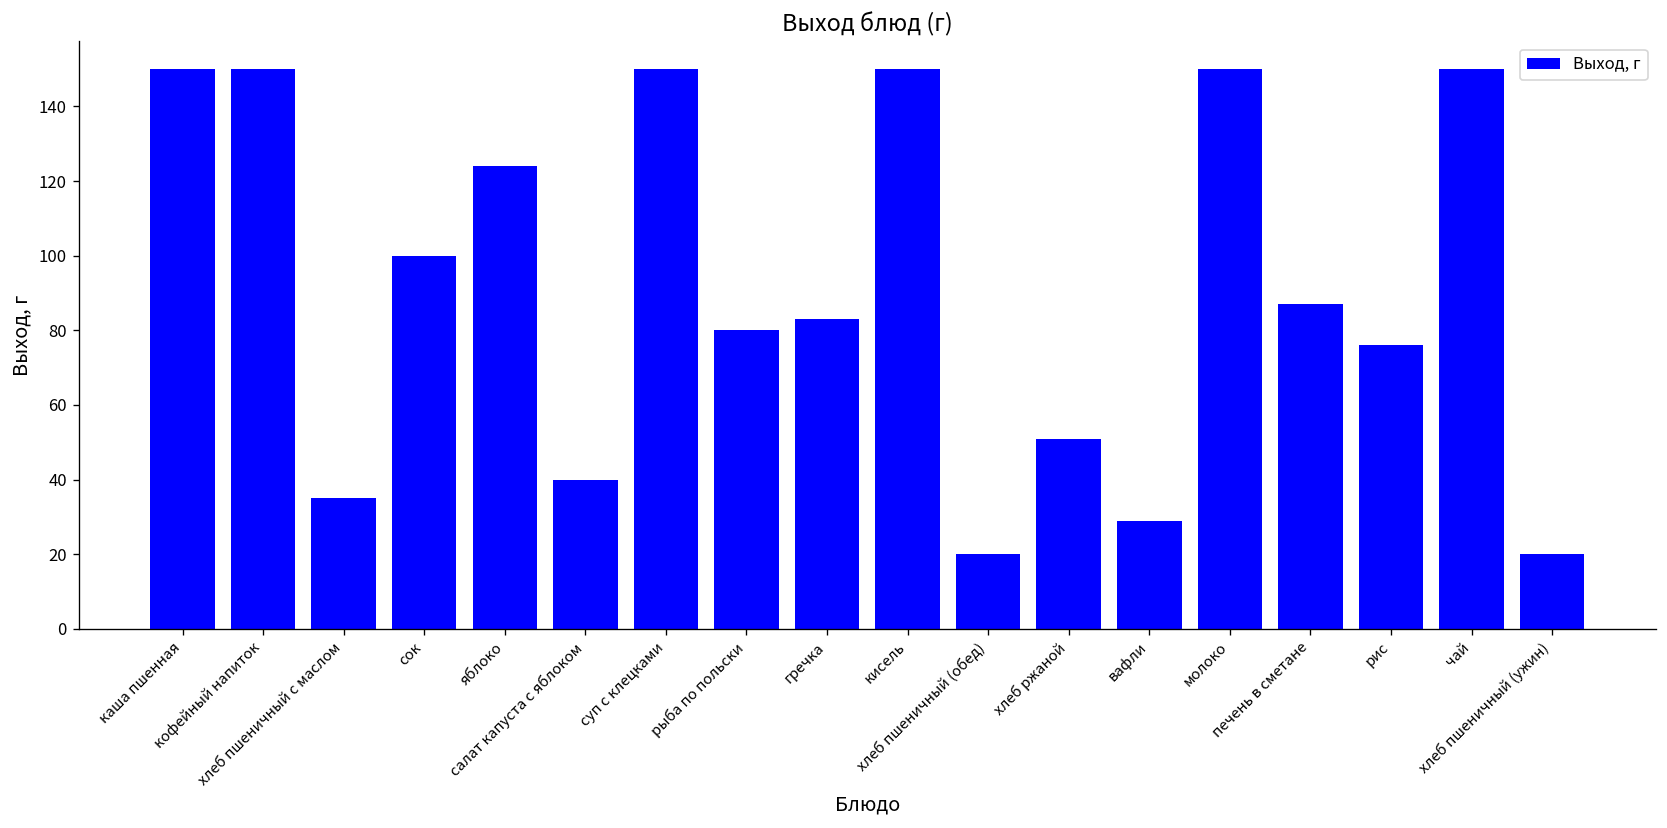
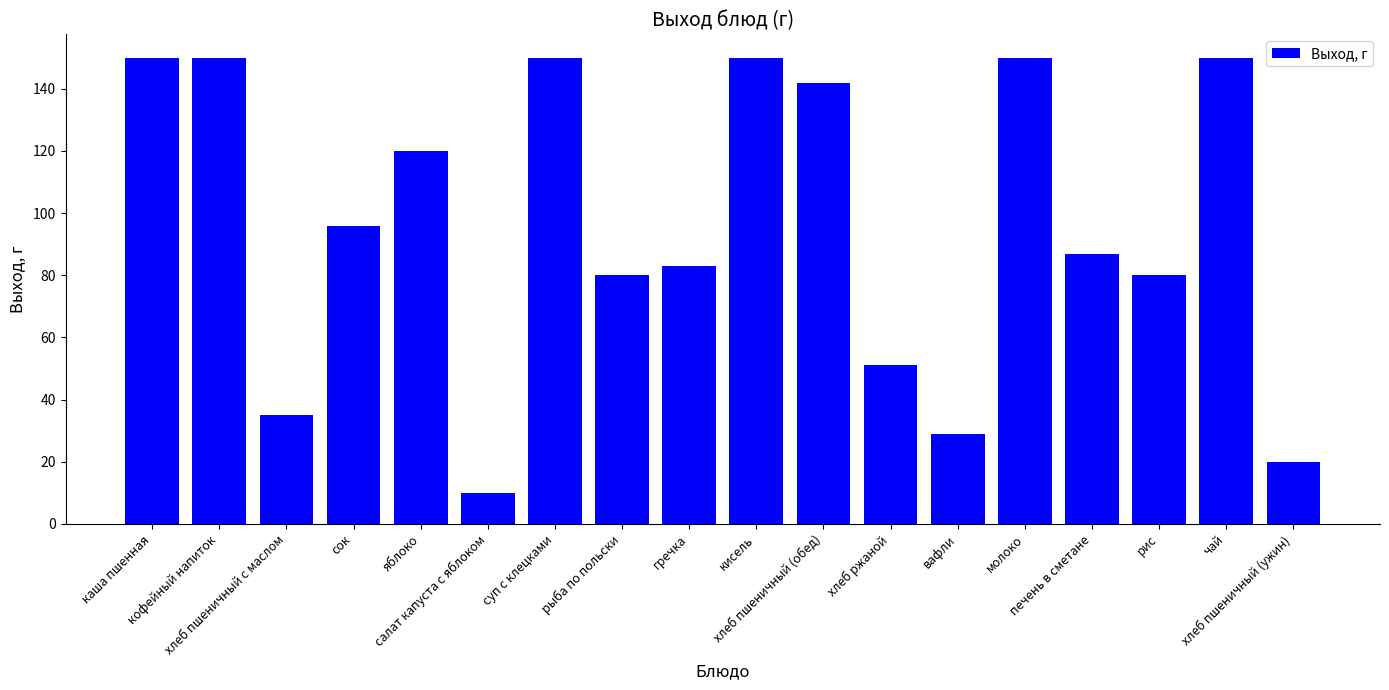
  {
    "каша пшенная": 150,
    "кофейный напиток": 150,
    "хлеб пшеничный с маслом": 35,
-   "сок": 100,
-   "яблоко": 124,
-   "салат капуста с яблоком": 40,
+   "сок": 96,
+   "яблоко": 120,
+   "салат капуста с яблоком": 10,
    "суп с клецками": 150,
    "рыба по польски": 80,
    "гречка": 83,
    "кисель": 150,
-   "хлеб пшеничный (обед)": 20,
+   "хлеб пшеничный (обед)": 142,
    "хлеб ржаной": 51,
    "вафли": 29,
    "молоко": 150,
    "печень в сметане": 87,
-   "рис": 76,
+   "рис": 80,
    "чай": 150,
    "хлеб пшеничный (ужин)": 20
  }
